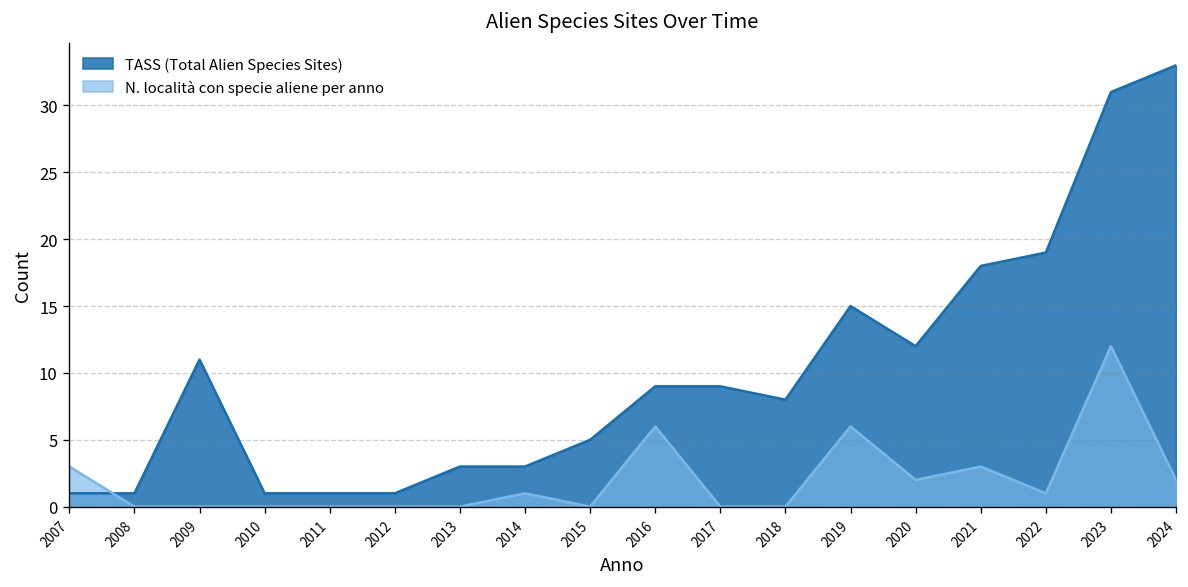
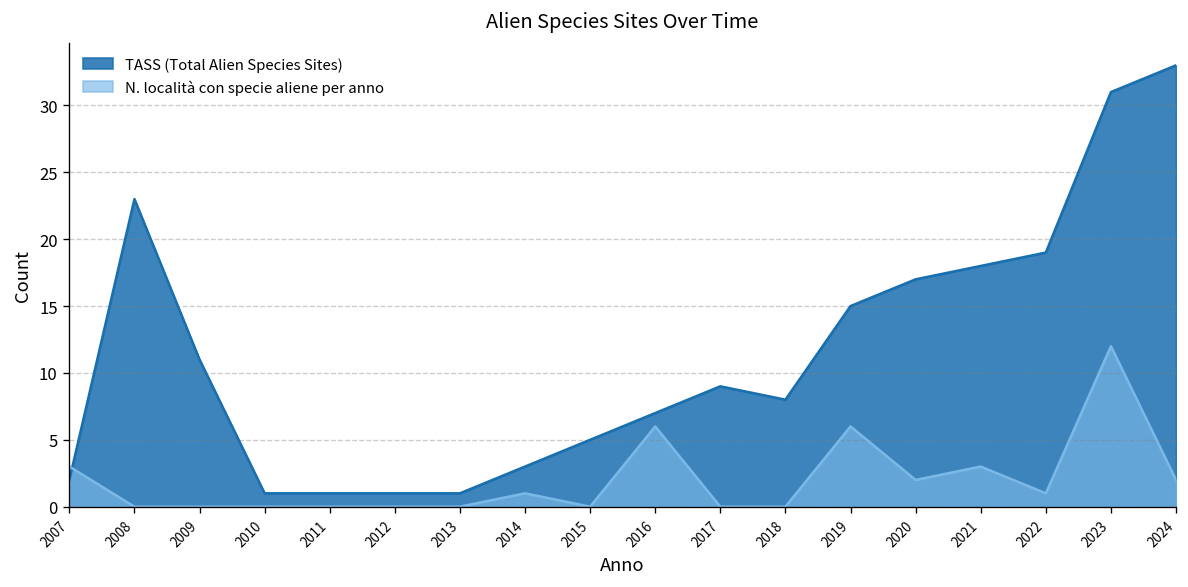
  {
    "TASS (Total Alien Species Sites)": {
-     "2007": 1,
-     "2008": 1,
+     "2007": 2,
+     "2008": 23,
      "2009": 11,
      "2010": 1,
      "2011": 1,
      "2012": 1,
-     "2013": 3,
+     "2013": 1,
      "2014": 3,
      "2015": 5,
-     "2016": 9,
+     "2016": 7,
      "2017": 9,
      "2018": 8,
      "2019": 15,
-     "2020": 12,
+     "2020": 17,
      "2021": 18,
      "2022": 19,
      "2023": 31,
      "2024": 33
    },
    "N. località con specie aliene per anno": {
      "2007": 3,
      "2008": 0,
      "2009": 0,
      "2010": 0,
      "2011": 0,
      "2012": 0,
      "2013": 0,
      "2014": 1,
      "2015": 0,
      "2016": 6,
      "2017": 0,
      "2018": 0,
      "2019": 6,
      "2020": 2,
      "2021": 3,
      "2022": 1,
      "2023": 12,
      "2024": 2
    }
  }
